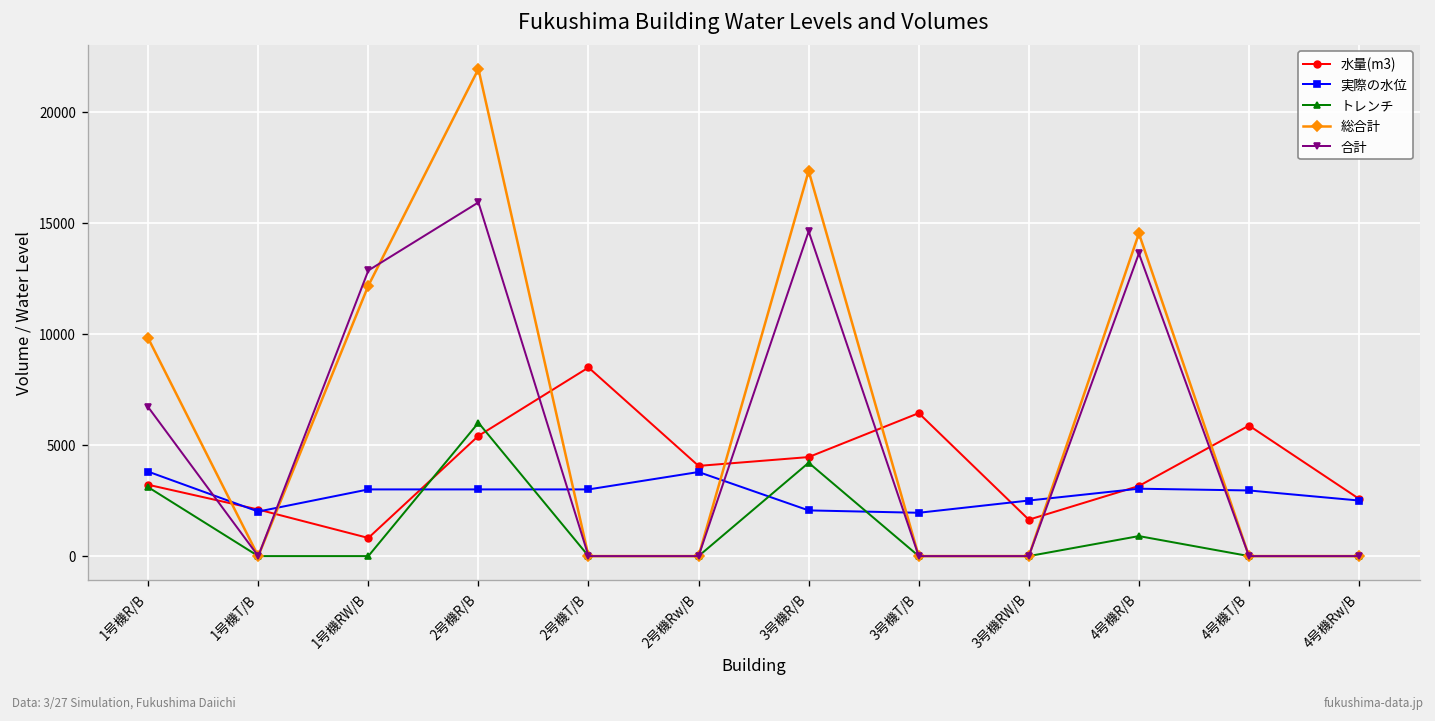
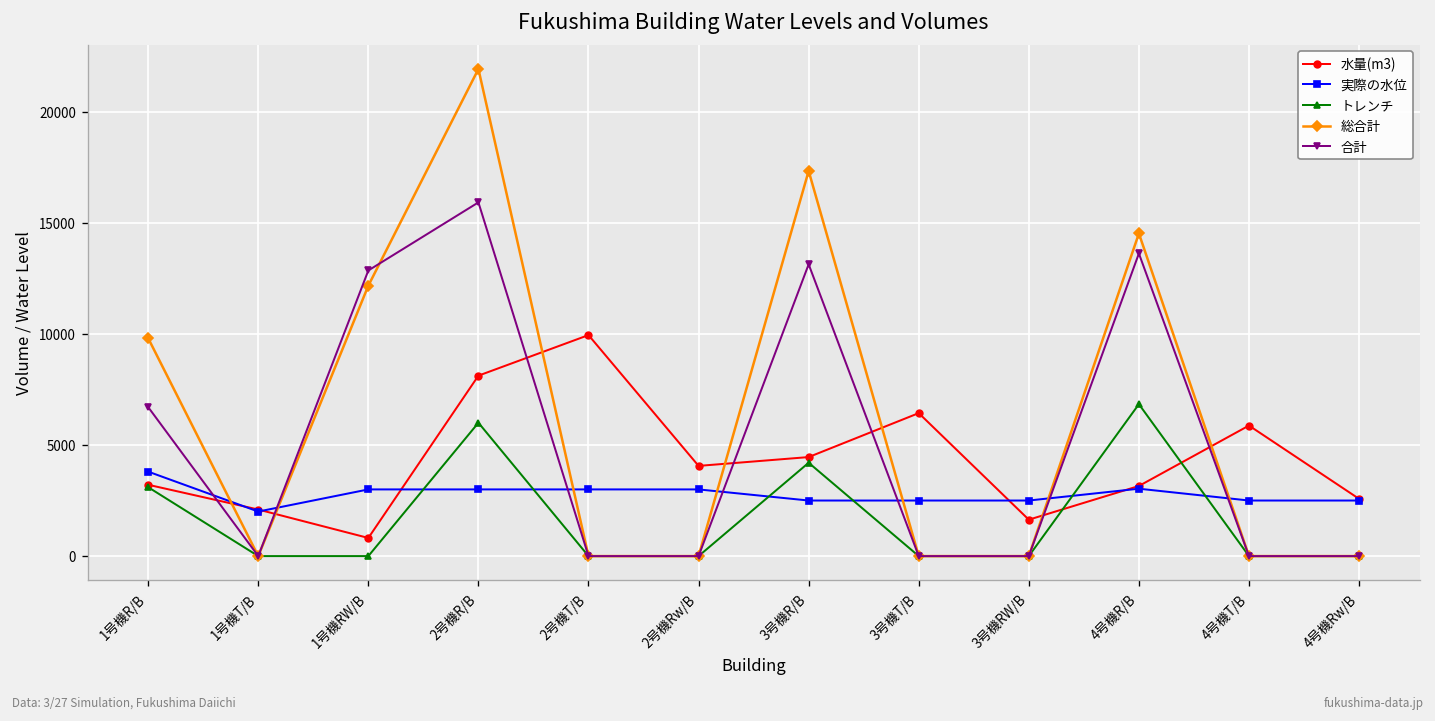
  {
    "水量(m3)": {
      "1号機RW/B": 800,
-     "2号機R/B": 5400,
-     "2号機T/B": 8500,
+     "2号機R/B": 8100,
+     "2号機T/B": 9900,
      "2号機Rw/B": 4100,
      "3号機R/B": 4500,
      "3号機T/B": 6400,
      "3号機RW/B": 1600,
      "4号機T/B": 5900
    },
    "実際の水位": {
      "1号機R/B": 3800,
      "1号機RW/B": 3000,
      "2号機R/B": 3000,
      "2号機T/B": 3000,
-     "2号機Rw/B": 3800,
-     "3号機R/B": 2100,
-     "3号機T/B": 1900,
+     "2号機Rw/B": 3000,
+     "3号機R/B": 2500,
+     "3号機T/B": 2500,
      "3号機RW/B": 2500,
-     "4号機T/B": 3000
+     "4号機T/B": 2500
    },
    "トレンチ": {
      "1号機RW/B": 0,
      "2号機R/B": 6000,
      "3号機R/B": 4200,
-     "4号機R/B": 900
+     "4号機R/B": 6800
    },
    "総合計": {
      "1号機R/B": 9800,
      "1号機RW/B": 12200,
      "2号機R/B": 21900,
      "3号機R/B": 17300,
      "4号機R/B": 14500
    },
    "合計": {
      "1号機R/B": 6700,
      "1号機RW/B": 12900,
      "2号機R/B": 15900,
-     "3号機R/B": 14600,
+     "3号機R/B": 13100,
      "4号機R/B": 13600
    }
  }
